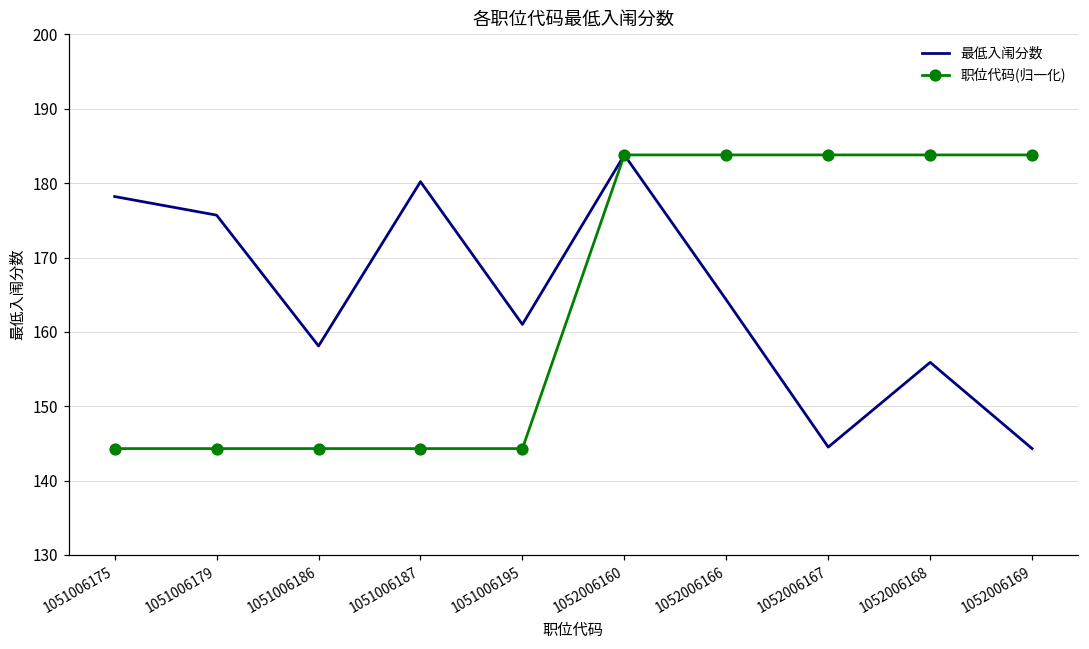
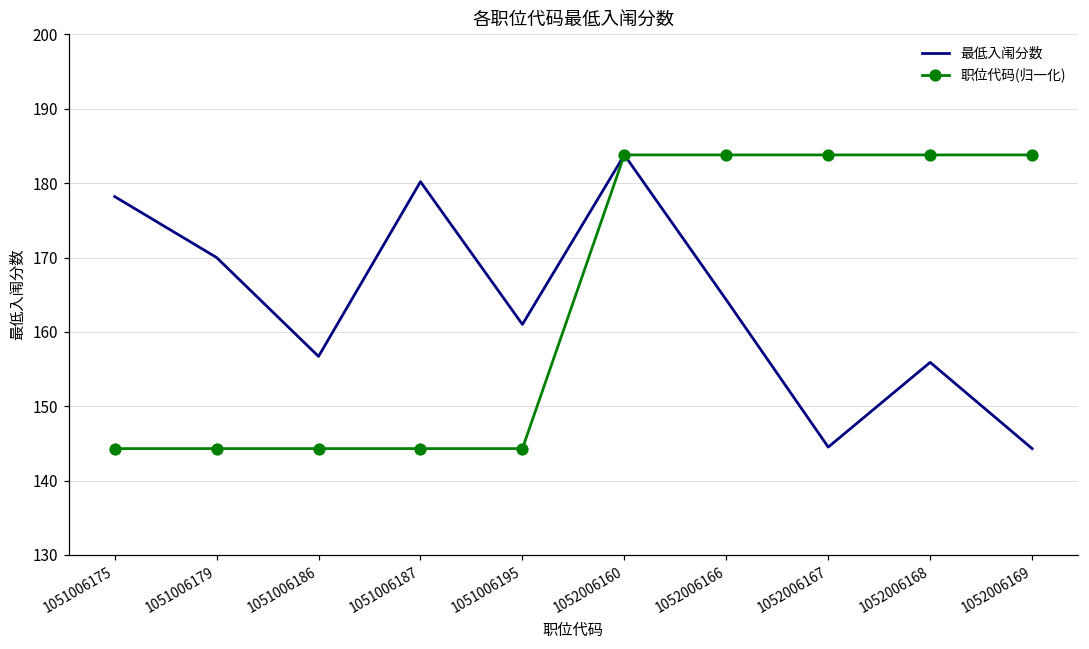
  {
    "最低入闱分数": {
      "1051006175": 178,
-     "1051006179": 176,
-     "1051006186": 158,
+     "1051006179": 170,
+     "1051006186": 157,
      "1051006187": 180,
      "1051006195": 161,
      "1052006166": 164,
      "1052006167": 145,
      "1052006168": 156,
      "1052006169": 144
    },
    "职位代码(归一化)": {
      "1051006175": 144,
      "1051006179": 144,
      "1051006186": 144,
      "1051006187": 144,
      "1051006195": 144,
      "1052006166": 184,
      "1052006167": 184,
      "1052006168": 184,
      "1052006169": 184
    }
  }
